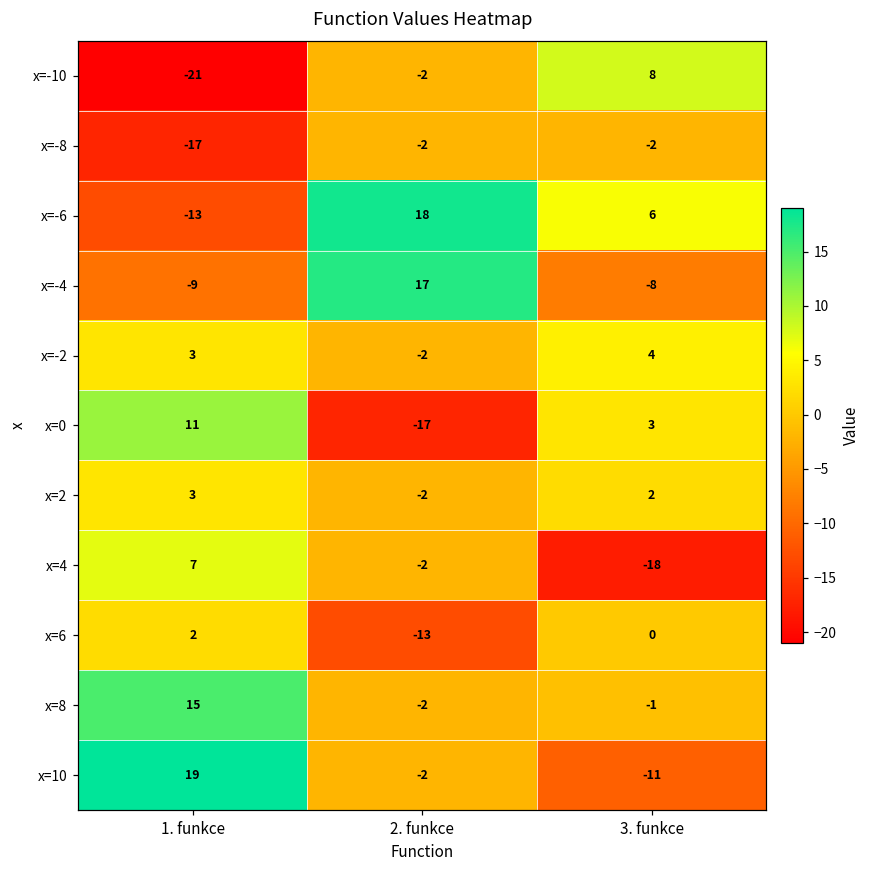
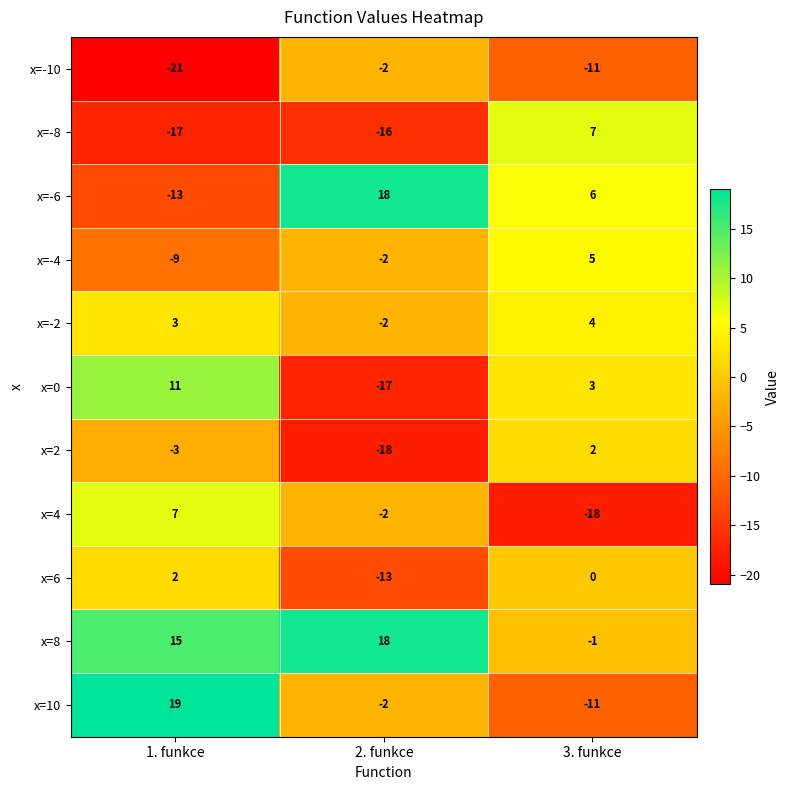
  {
    "x=-10": {
      "1. funkce": -21,
      "2. funkce": -2,
-     "3. funkce": 8
+     "3. funkce": -11
    },
    "x=-8": {
      "1. funkce": -17,
-     "2. funkce": -2,
-     "3. funkce": -2
+     "2. funkce": -16,
+     "3. funkce": 7
    },
    "x=-6": {
      "1. funkce": -13,
      "2. funkce": 18,
      "3. funkce": 6
    },
    "x=-4": {
      "1. funkce": -9,
-     "2. funkce": 17,
-     "3. funkce": -8
+     "2. funkce": -2,
+     "3. funkce": 5
    },
    "x=-2": {
      "1. funkce": 3,
      "2. funkce": -2,
      "3. funkce": 4
    },
    "x=0": {
      "1. funkce": 11,
      "2. funkce": -17,
      "3. funkce": 3
    },
    "x=2": {
-     "1. funkce": 3,
-     "2. funkce": -2,
+     "1. funkce": -3,
+     "2. funkce": -18,
      "3. funkce": 2
    },
    "x=4": {
      "1. funkce": 7,
      "2. funkce": -2,
      "3. funkce": -18
    },
    "x=6": {
      "1. funkce": 2,
      "2. funkce": -13,
      "3. funkce": 0
    },
    "x=8": {
      "1. funkce": 15,
-     "2. funkce": -2,
+     "2. funkce": 18,
      "3. funkce": -1
    },
    "x=10": {
      "1. funkce": 19,
      "2. funkce": -2,
      "3. funkce": -11
    }
  }
